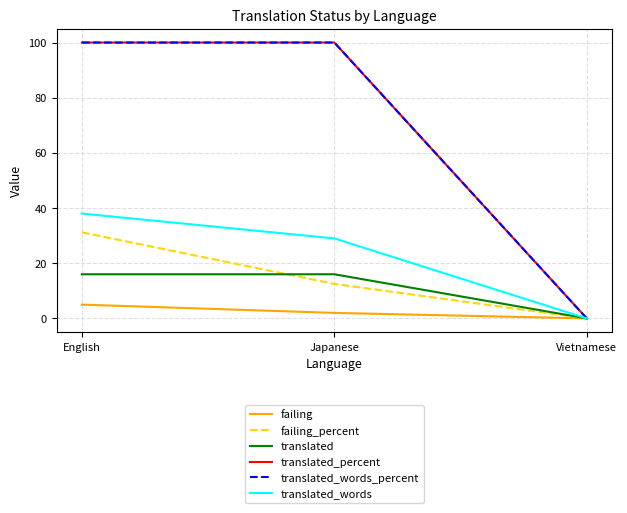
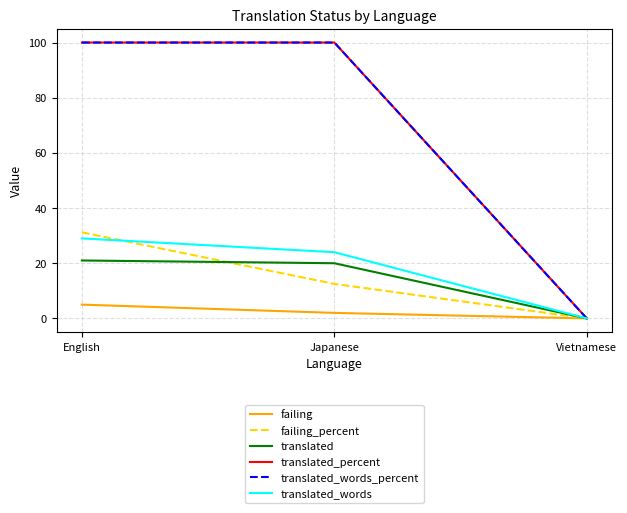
  {
    "translated": {
-     "English": 16,
-     "Japanese": 16
+     "English": 21,
+     "Japanese": 20
    },
    "translated_words_percent": {
      "English": 100,
      "Japanese": 100
    },
    "translated_words": {
-     "English": 38,
-     "Japanese": 29
+     "English": 29,
+     "Japanese": 24
    }
  }
